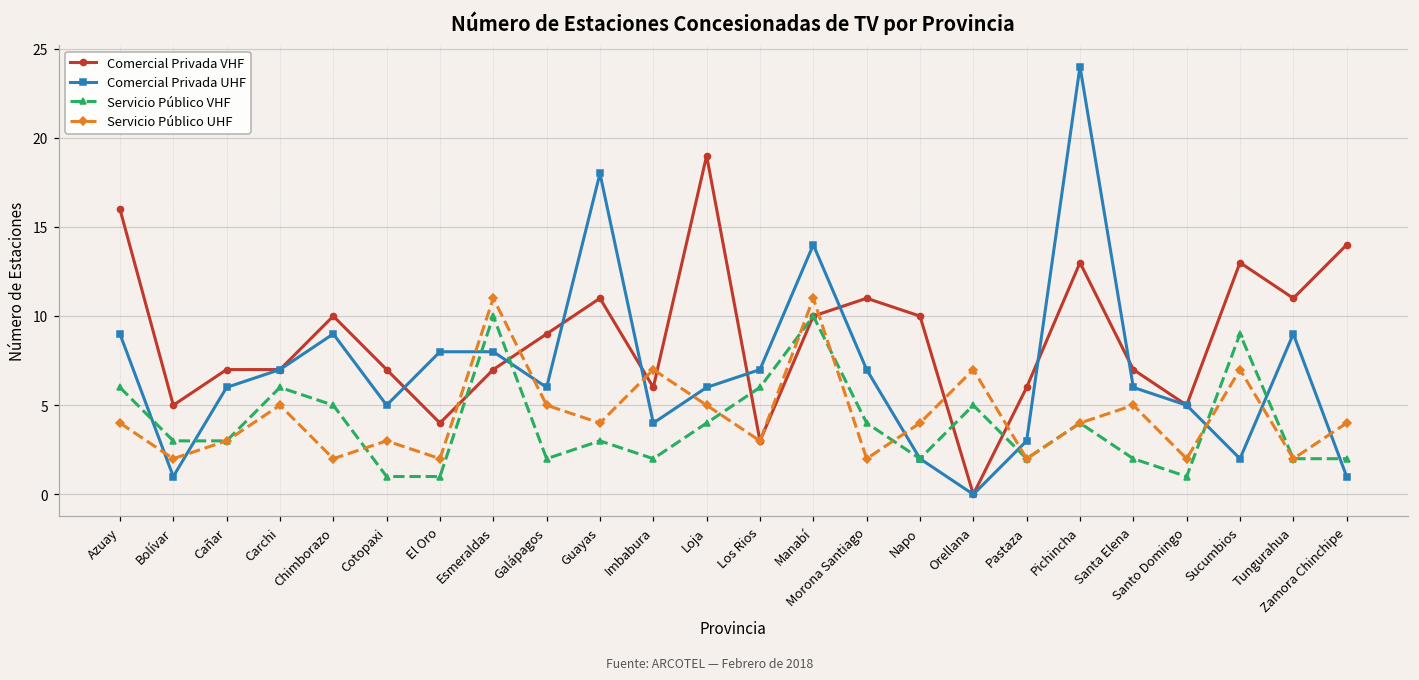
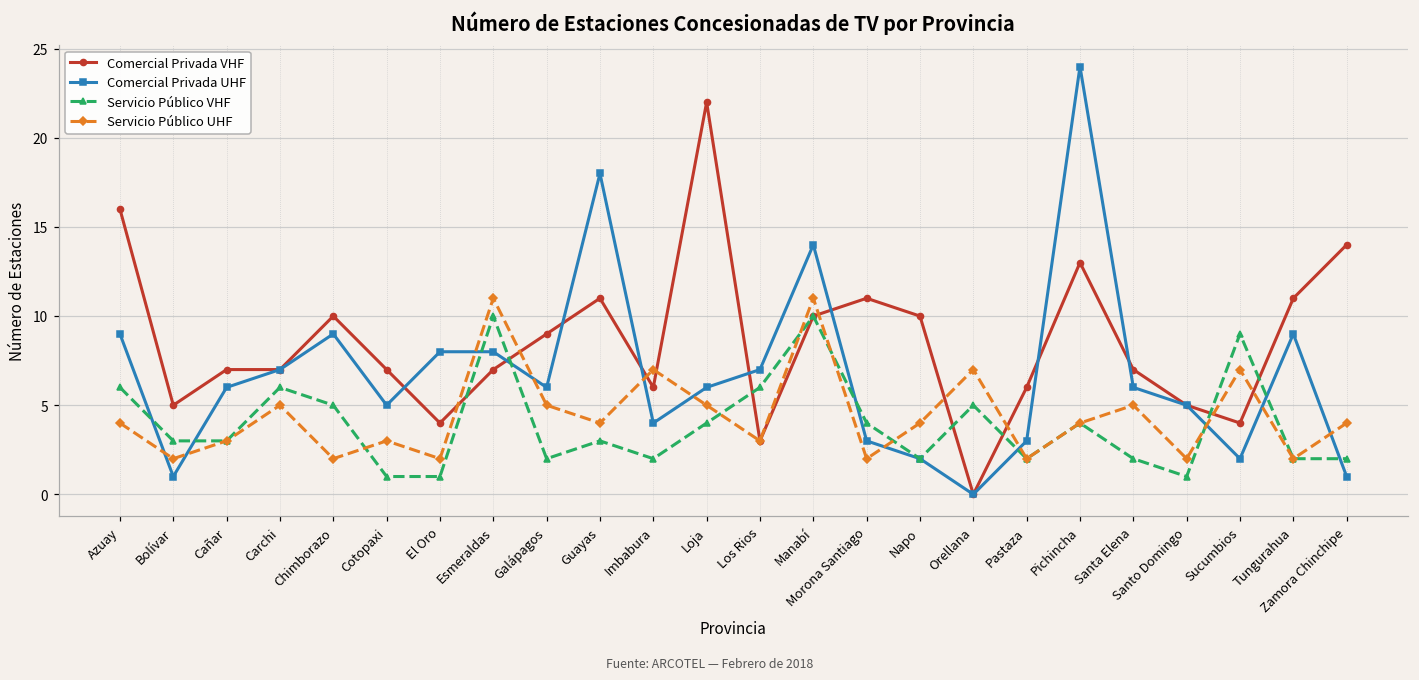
  {
    "Comercial Privada VHF": {
      "Azuay": 16,
      "Bolívar": 5,
      "Cañar": 7,
      "Chimborazo": 10,
      "Cotopaxi": 7,
      "El Oro": 4,
      "Esmeraldas": 7,
      "Galápagos": 9,
      "Guayas": 11,
      "Imbabura": 6,
-     "Loja": 19,
+     "Loja": 22,
      "Morona Santiago": 11,
      "Napo": 10,
      "Pastaza": 6,
      "Pichincha": 13,
      "Santa Elena": 7,
-     "Sucumbios": 13,
+     "Sucumbios": 4,
      "Tungurahua": 11,
      "Zamora Chinchipe": 14
    },
    "Comercial Privada UHF": {
      "Azuay": 9,
      "Bolívar": 1,
      "Cañar": 6,
      "Chimborazo": 9,
      "Cotopaxi": 5,
      "El Oro": 8,
      "Esmeraldas": 8,
      "Galápagos": 6,
      "Guayas": 18,
      "Imbabura": 4,
      "Loja": 6,
      "Los Rios": 7,
      "Manabí": 14,
-     "Morona Santiago": 7,
+     "Morona Santiago": 3,
      "Pastaza": 3,
      "Pichincha": 24,
      "Santa Elena": 6,
      "Sucumbios": 2,
      "Tungurahua": 9,
      "Zamora Chinchipe": 1
    },
    "Servicio Público VHF": {
      "Azuay": 6,
      "Bolívar": 3,
      "Carchi": 6,
      "Chimborazo": 5,
      "Cotopaxi": 1,
      "El Oro": 1,
      "Esmeraldas": 10,
      "Galápagos": 2,
      "Guayas": 3,
      "Imbabura": 2,
      "Loja": 4,
      "Los Rios": 6,
      "Morona Santiago": 4,
      "Orellana": 5,
      "Santa Elena": 2,
      "Santo Domingo": 1,
      "Sucumbios": 9,
      "Zamora Chinchipe": 2
    },
    "Servicio Público UHF": {
      "Azuay": 4,
      "Bolívar": 2,
      "Carchi": 5,
      "Chimborazo": 2,
      "Cotopaxi": 3,
      "El Oro": 2,
      "Esmeraldas": 11,
      "Galápagos": 5,
      "Guayas": 4,
      "Imbabura": 7,
      "Loja": 5,
      "Manabí": 11,
      "Morona Santiago": 2,
      "Napo": 4,
      "Orellana": 7,
      "Santa Elena": 5,
      "Santo Domingo": 2,
      "Sucumbios": 7,
      "Zamora Chinchipe": 4
    }
  }
